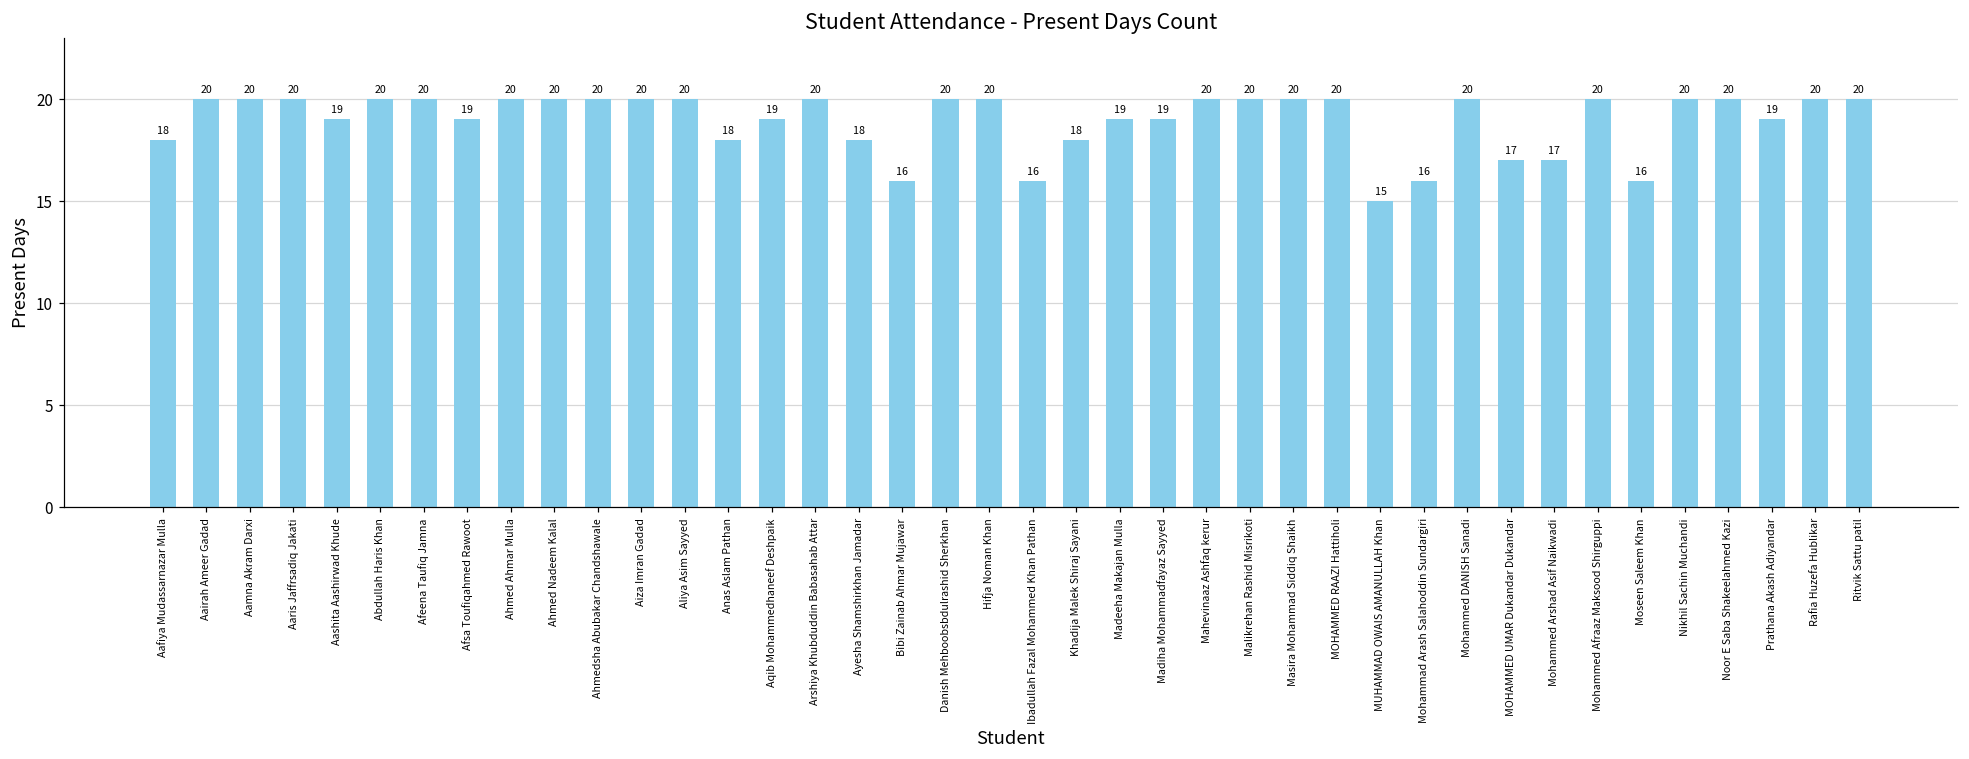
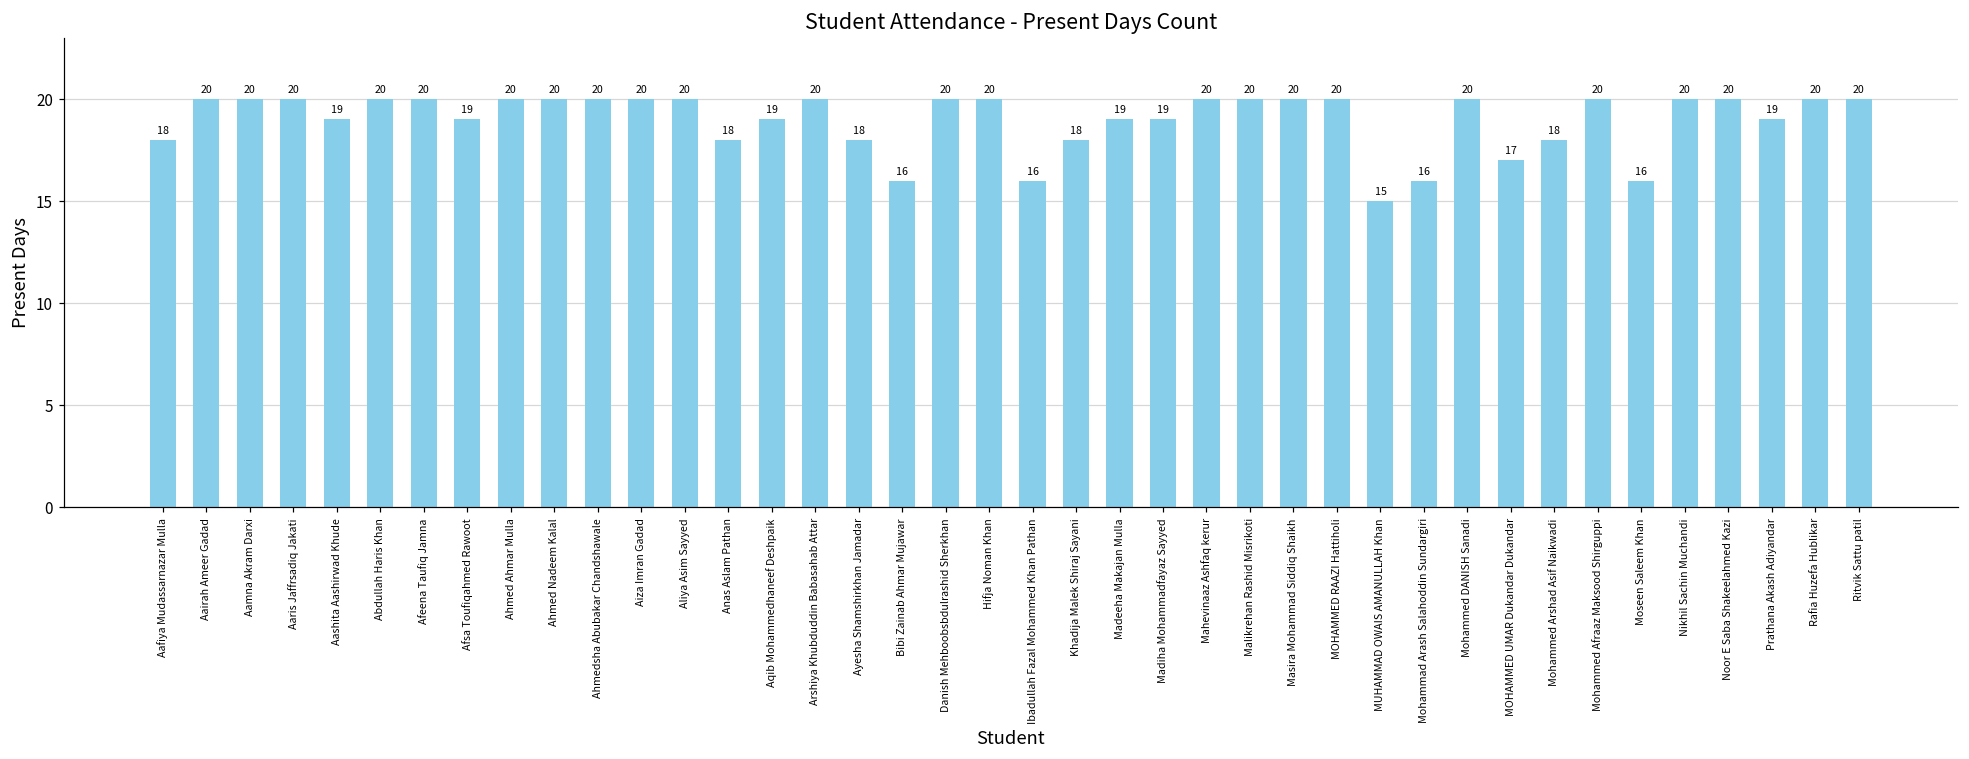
  {
    "Aafiya Mudassarnazar Mulla": 18,
    "Aairah Ameer Gadad": 20,
    "Aamna Akram Darxi": 20,
    "Aaris Jaffrsadiq Jakati": 20,
    "Aashita Aashirwad Khude": 19,
    "Abdullah Haris Khan": 20,
    "Afeena Taufiq Jamna": 20,
    "Afsa Toufiqahmed Rawoot": 19,
    "Ahmed Ahmar Mulla": 20,
    "Ahmed Nadeem Kalal": 20,
    "Ahmedsha Abubakar Chandshawale": 20,
    "Aiza Imran Gadad": 20,
    "Aliya Asim Sayyed": 20,
    "Anas Aslam Pathan": 18,
    "Aqib Mohammedhaneef Deshpaik": 19,
    "Arshiya Khubduddin Babasahab Attar": 20,
    "Ayesha Shamshirkhan Jamadar": 18,
    "Bibi Zainab Ahmar Mujawar": 16,
    "Danish Mehboobsbdulrashid Sherkhan": 20,
    "Hifja Noman Khan": 20,
    "Ibadullah Fazal Mohammed Khan Pathan": 16,
    "Khadija Malek Shiraj Sayani": 18,
    "Madeeha Makajan Mulla": 19,
    "Madiha Mohammadfayaz Sayyed": 19,
    "Mahevinaaz Ashfaq kerur": 20,
    "Malikrehan Rashid Misrikoti": 20,
    "Masira Mohammad Siddiq Shaikh": 20,
    "MOHAMMED RAAZI Hattiholi": 20,
    "MUHAMMAD OWAIS AMANULLAH Khan": 15,
    "Mohammad Arash Salahoddin Sundargiri": 16,
    "Mohammed DANISH Sanadi": 20,
    "MOHAMMED UMAR Dukandar Dukandar": 17,
-   "Mohammed Arshad Asif Naikwadi": 17,
+   "Mohammed Arshad Asif Naikwadi": 18,
    "Mohammed Afraaz Maksood Shirguppi": 20,
    "Moseen Saleem Khan": 16,
    "Nikhil Sachin Muchandi": 20,
    "Noor E Saba Shakeelahmed Kazi": 20,
    "Prathana Akash Adiyandar": 19,
    "Rafia Huzefa Hublikar": 20,
    "Ritvik Sattu patil": 20
  }
